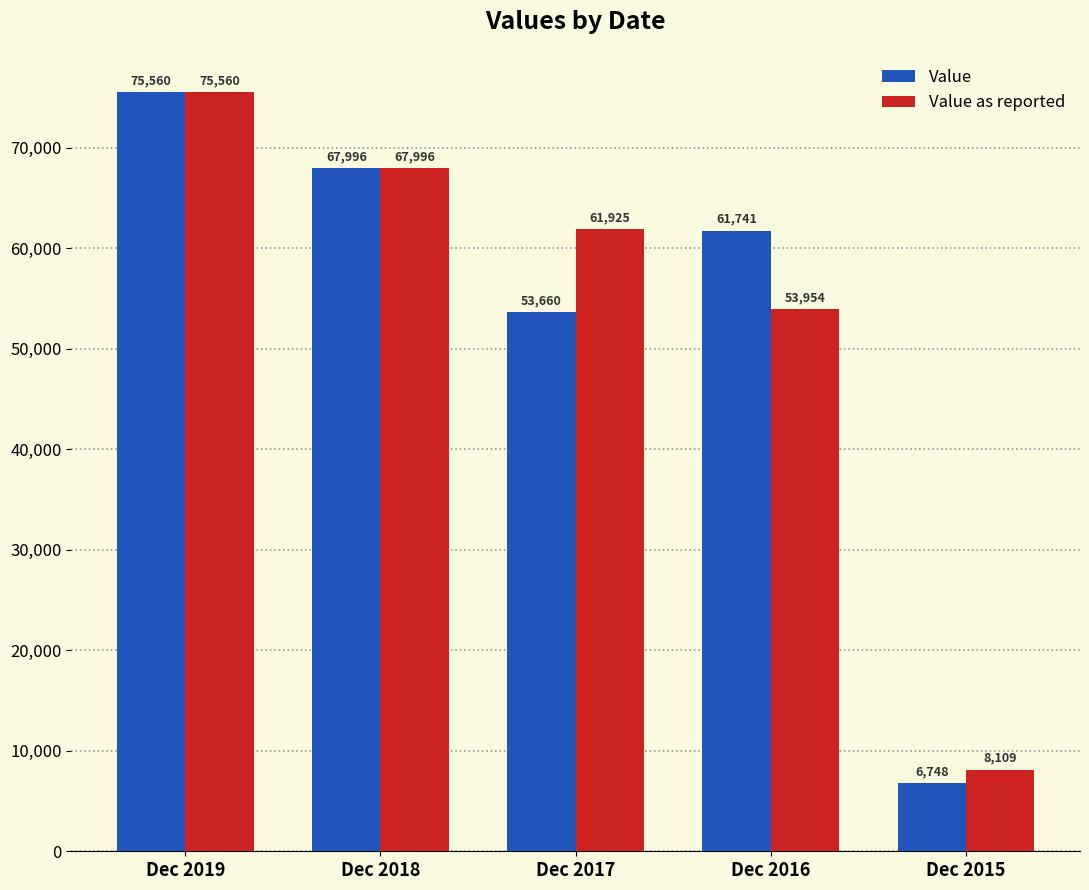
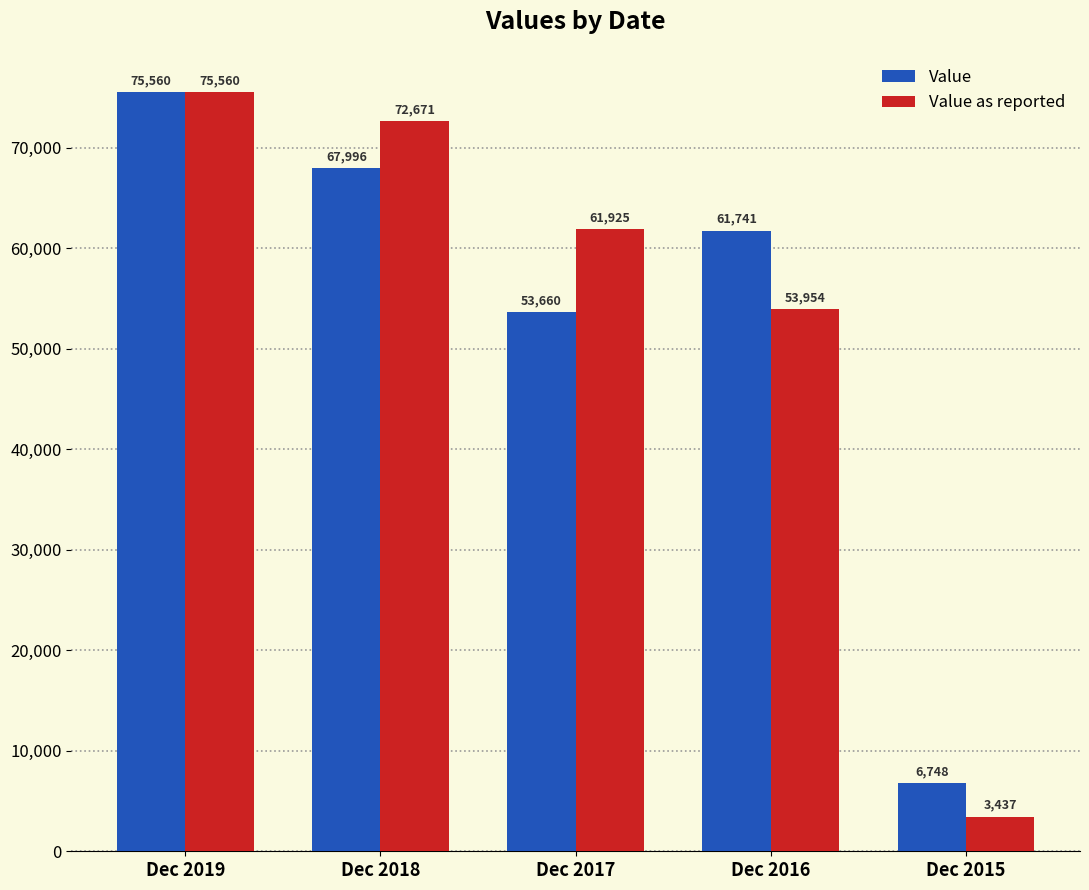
  {
    "Value": {
      "Dec 2019": "75,560",
      "Dec 2018": "67,996",
      "Dec 2017": "53,660",
      "Dec 2016": "61,741",
      "Dec 2015": "6,748"
    },
    "Value as reported": {
      "Dec 2019": "75,560",
-     "Dec 2018": "67,996",
+     "Dec 2018": "72,671",
      "Dec 2017": "61,925",
      "Dec 2016": "53,954",
-     "Dec 2015": "8,109"
+     "Dec 2015": "3,437"
    }
  }
